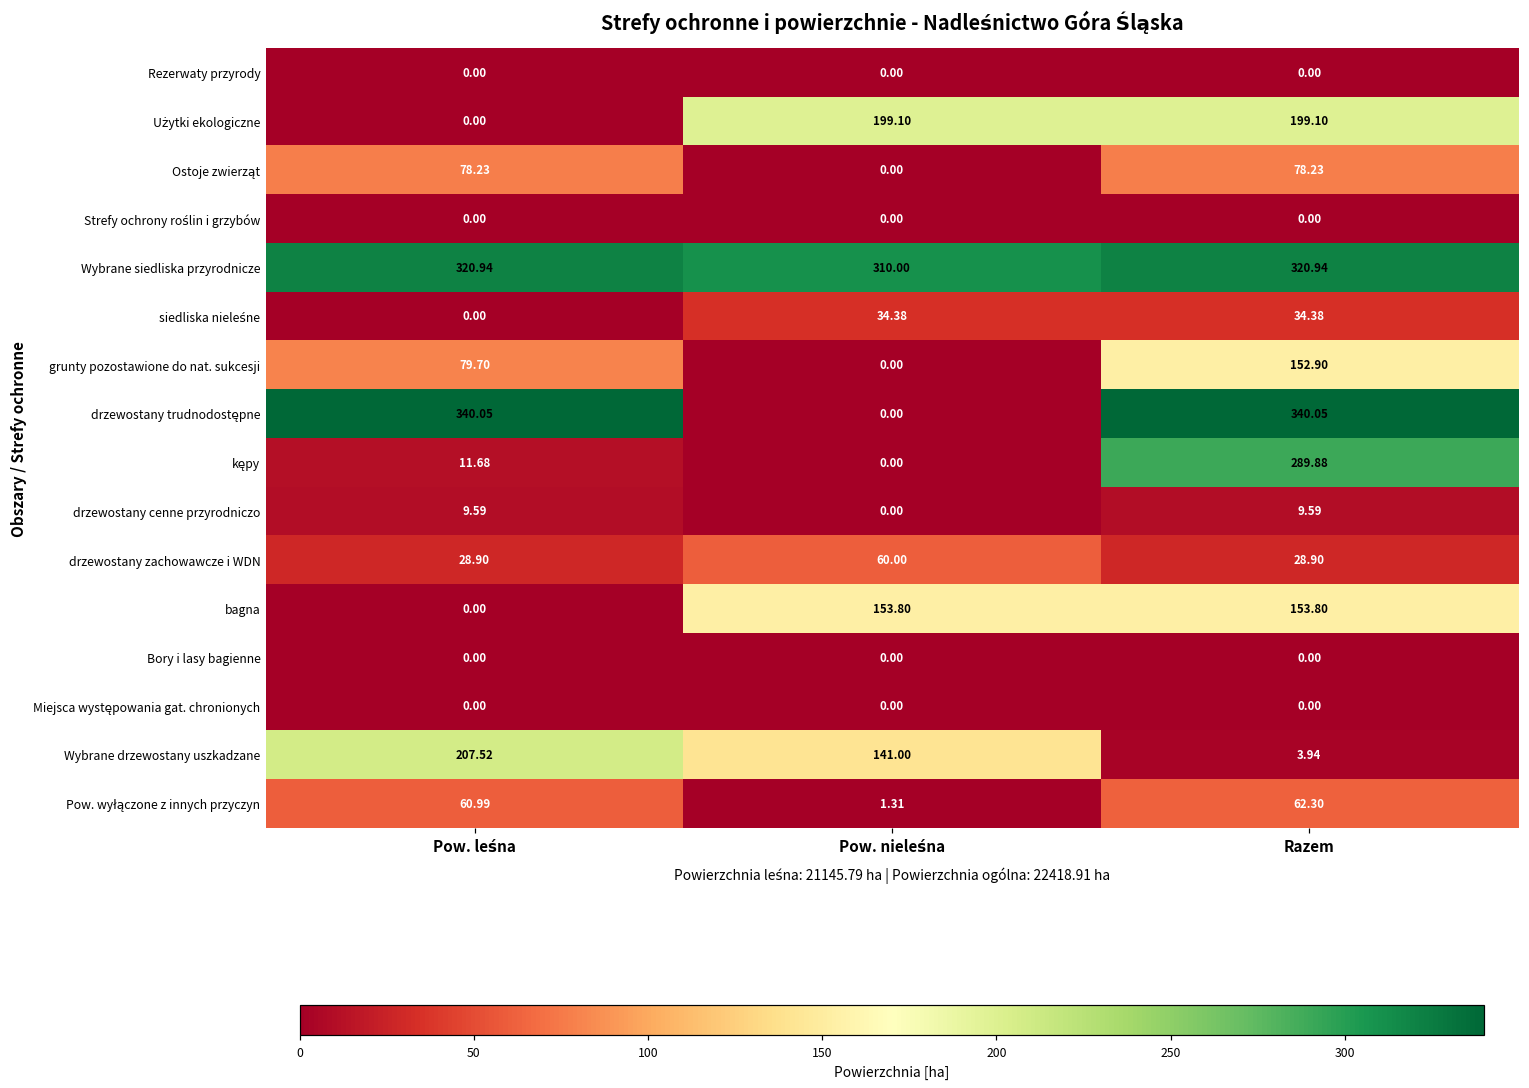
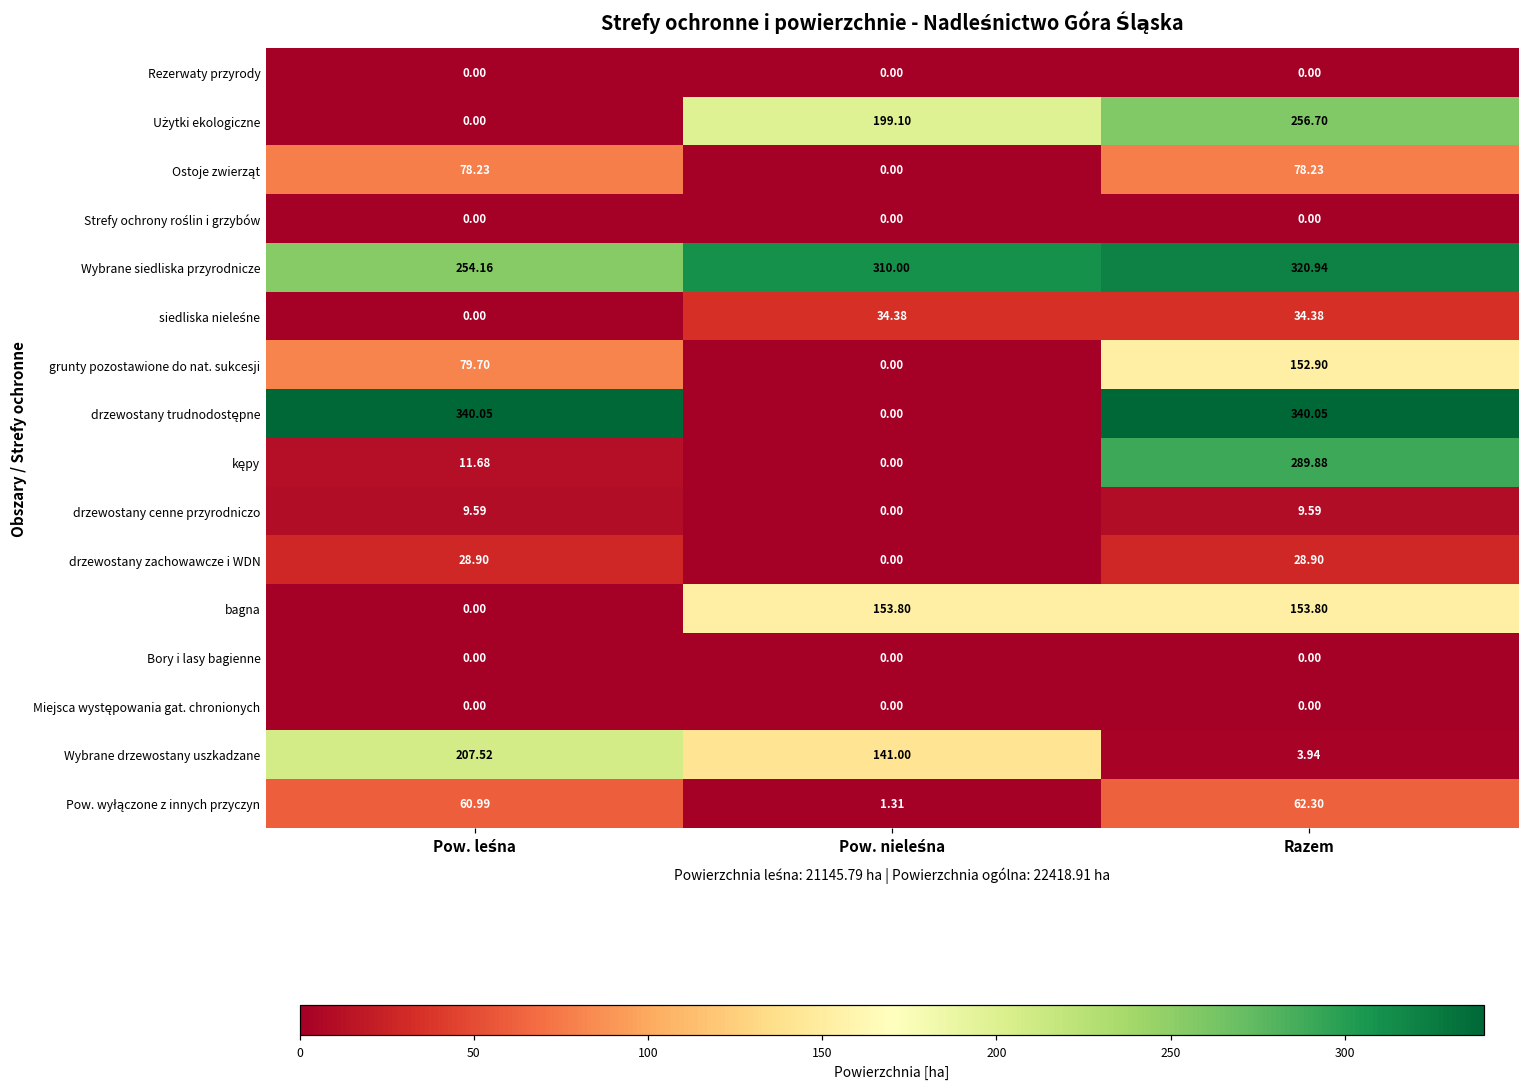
  {
    "Rezerwaty przyrody": {
      "Pow. leśna": 0.00,
      "Pow. nieleśna": 0.00,
      "Razem": 0.00
    },
    "Użytki ekologiczne": {
      "Pow. leśna": 0.00,
      "Pow. nieleśna": 199.10,
-     "Razem": 199.10
+     "Razem": 256.70
    },
    "Ostoje zwierząt": {
      "Pow. leśna": 78.23,
      "Pow. nieleśna": 0.00,
      "Razem": 78.23
    },
    "Strefy ochrony roślin i grzybów": {
      "Pow. leśna": 0.00,
      "Pow. nieleśna": 0.00,
      "Razem": 0.00
    },
    "Wybrane siedliska przyrodnicze": {
-     "Pow. leśna": 320.94,
+     "Pow. leśna": 254.16,
      "Pow. nieleśna": 310.00,
      "Razem": 320.94
    },
    "siedliska nieleśne": {
      "Pow. leśna": 0.00,
      "Pow. nieleśna": 34.38,
      "Razem": 34.38
    },
    "grunty pozostawione do nat. sukcesji": {
      "Pow. leśna": 79.70,
      "Pow. nieleśna": 0.00,
      "Razem": 152.90
    },
    "drzewostany trudnodostępne": {
      "Pow. leśna": 340.05,
      "Pow. nieleśna": 0.00,
      "Razem": 340.05
    },
    "kępy": {
      "Pow. leśna": 11.68,
      "Pow. nieleśna": 0.00,
      "Razem": 289.88
    },
    "drzewostany cenne przyrodniczo": {
      "Pow. leśna": 9.59,
      "Pow. nieleśna": 0.00,
      "Razem": 9.59
    },
    "drzewostany zachowawcze i WDN": {
      "Pow. leśna": 28.90,
-     "Pow. nieleśna": 60.00,
+     "Pow. nieleśna": 0.00,
      "Razem": 28.90
    },
    "bagna": {
      "Pow. leśna": 0.00,
      "Pow. nieleśna": 153.80,
      "Razem": 153.80
    },
    "Bory i lasy bagienne": {
      "Pow. leśna": 0.00,
      "Pow. nieleśna": 0.00,
      "Razem": 0.00
    },
    "Miejsca występowania gat. chronionych": {
      "Pow. leśna": 0.00,
      "Pow. nieleśna": 0.00,
      "Razem": 0.00
    },
    "Wybrane drzewostany uszkadzane": {
      "Pow. leśna": 207.52,
      "Pow. nieleśna": 141.00,
      "Razem": 3.94
    },
    "Pow. wyłączone z innych przyczyn": {
      "Pow. leśna": 60.99,
      "Pow. nieleśna": 1.31,
      "Razem": 62.30
    }
  }
